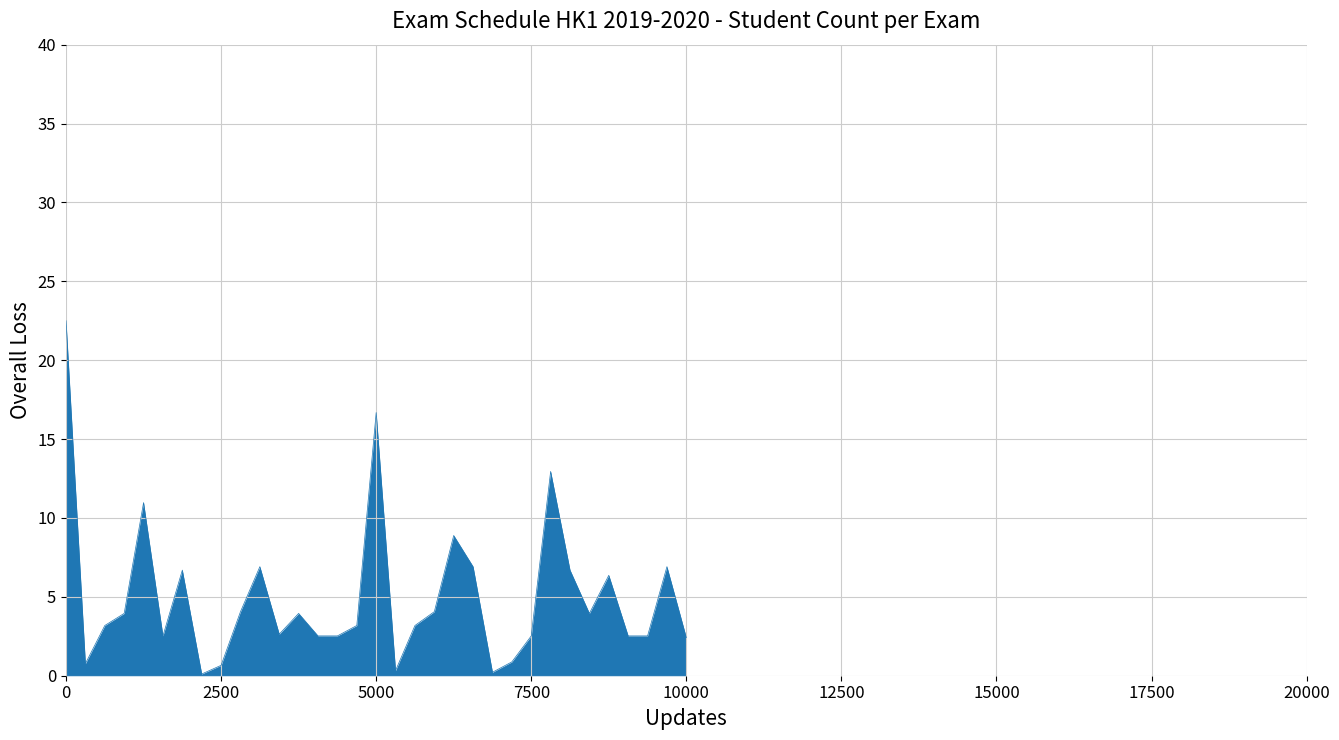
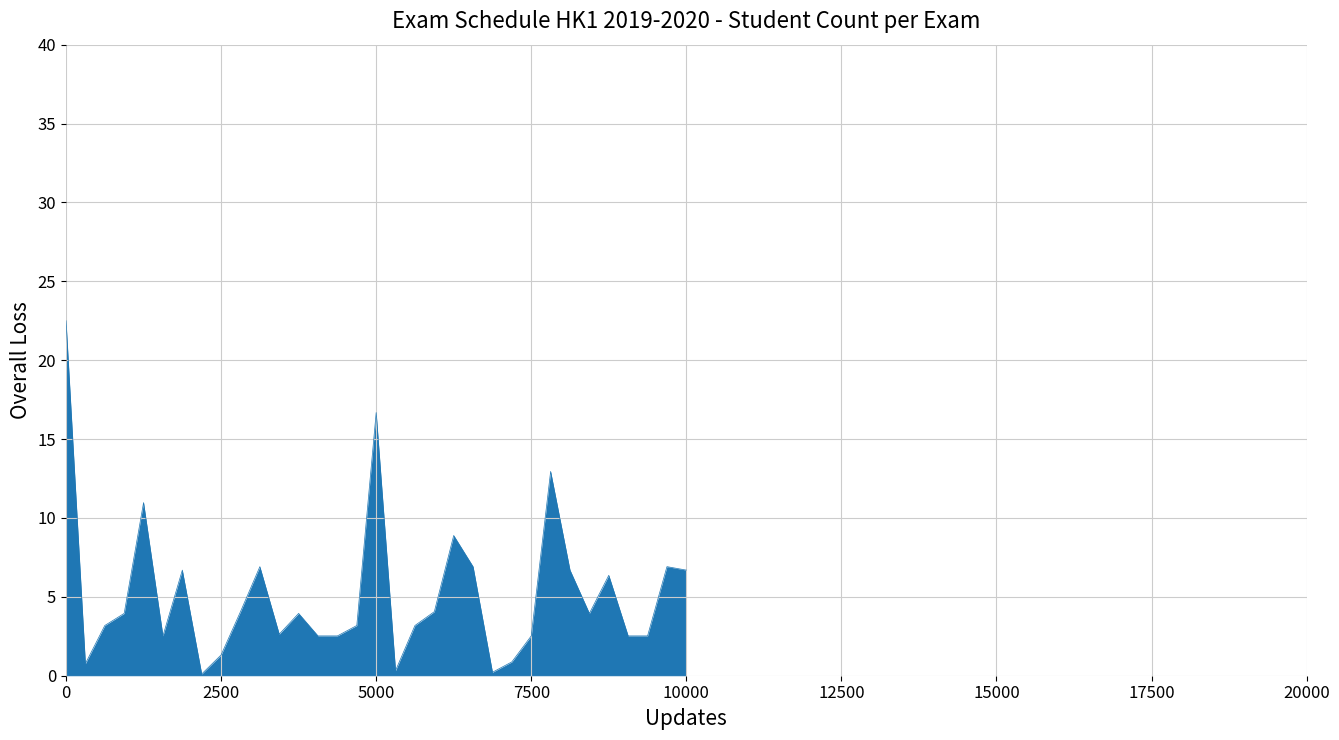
  {
    "0": 22.5,
-   "2500": 0.7,
+   "2500": 1.3,
    "5000": 16.7,
    "7500": 2.5,
-   "10000": 2.4
+   "10000": 6.7
  }
